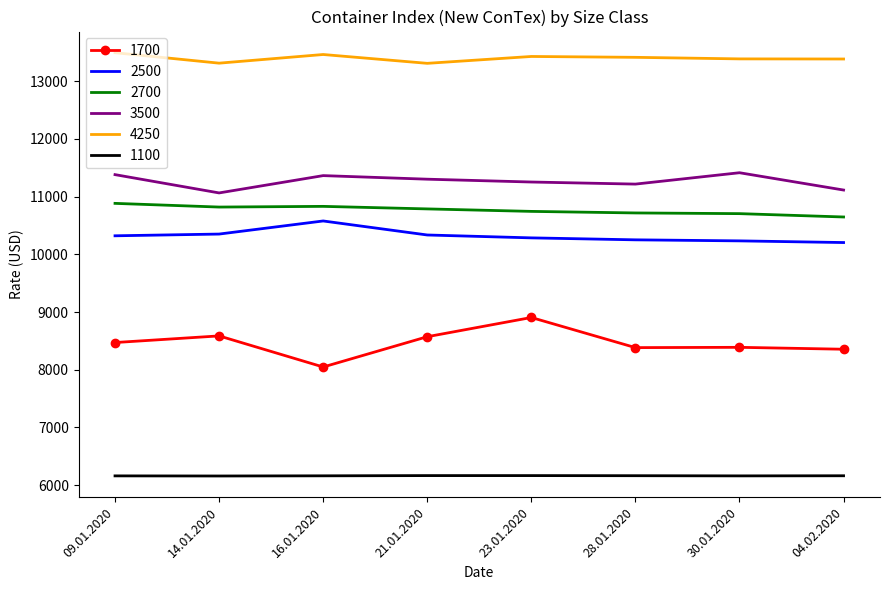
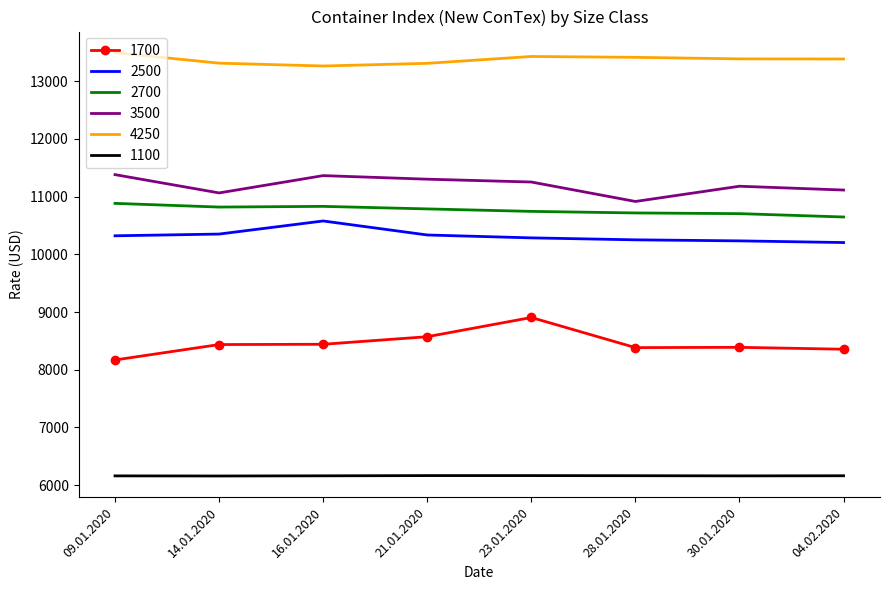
  {
    "1700": {
-     "09.01.2020": 8500,
-     "14.01.2020": 8600,
-     "16.01.2020": 8000,
+     "09.01.2020": 8200,
+     "14.01.2020": 8400,
+     "16.01.2020": 8400,
      "21.01.2020": 8600,
      "23.01.2020": 8900,
      "28.01.2020": 8400,
      "30.01.2020": 8400,
      "04.02.2020": 8400
    },
    "2500": {
      "09.01.2020": 10300,
      "14.01.2020": 10400,
      "16.01.2020": 10600,
      "21.01.2020": 10300,
      "23.01.2020": 10300,
      "28.01.2020": 10300,
      "30.01.2020": 10200,
      "04.02.2020": 10200
    },
    "2700": {
      "09.01.2020": 10900,
      "14.01.2020": 10800,
      "16.01.2020": 10800,
      "21.01.2020": 10800,
      "23.01.2020": 10700,
      "28.01.2020": 10700,
      "30.01.2020": 10700,
      "04.02.2020": 10600
    },
    "3500": {
      "09.01.2020": 11400,
      "14.01.2020": 11100,
      "16.01.2020": 11400,
      "21.01.2020": 11300,
      "23.01.2020": 11300,
-     "28.01.2020": 11200,
-     "30.01.2020": 11400,
+     "28.01.2020": 10900,
+     "30.01.2020": 11200,
      "04.02.2020": 11100
    },
    "4250": {
      "14.01.2020": 13300,
-     "16.01.2020": 13500,
+     "16.01.2020": 13300,
      "21.01.2020": 13300,
      "23.01.2020": 13400,
      "28.01.2020": 13400,
      "30.01.2020": 13400,
      "04.02.2020": 13400
    },
    "1100": {
      "09.01.2020": 6200,
      "14.01.2020": 6200,
      "16.01.2020": 6200,
      "21.01.2020": 6200,
      "23.01.2020": 6200,
      "28.01.2020": 6200,
      "30.01.2020": 6200,
      "04.02.2020": 6200
    }
  }
